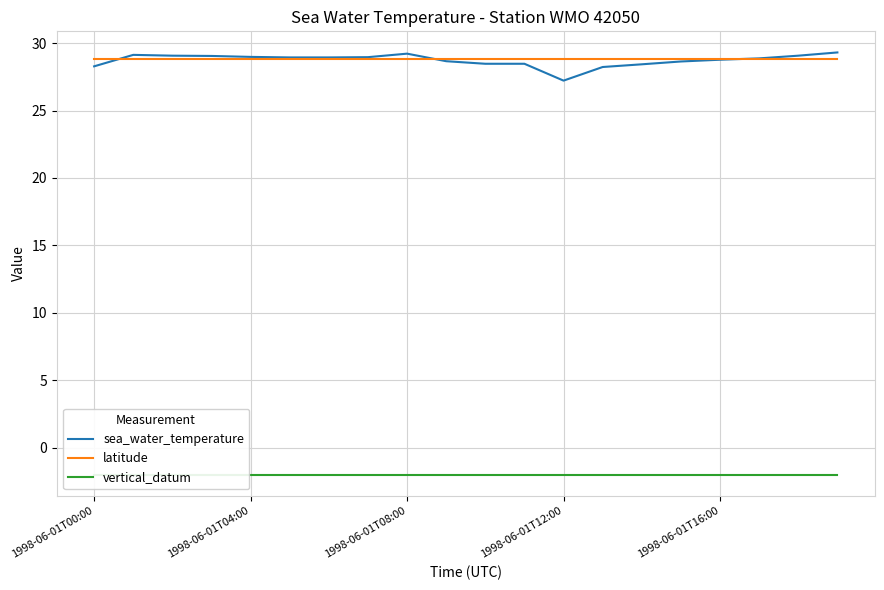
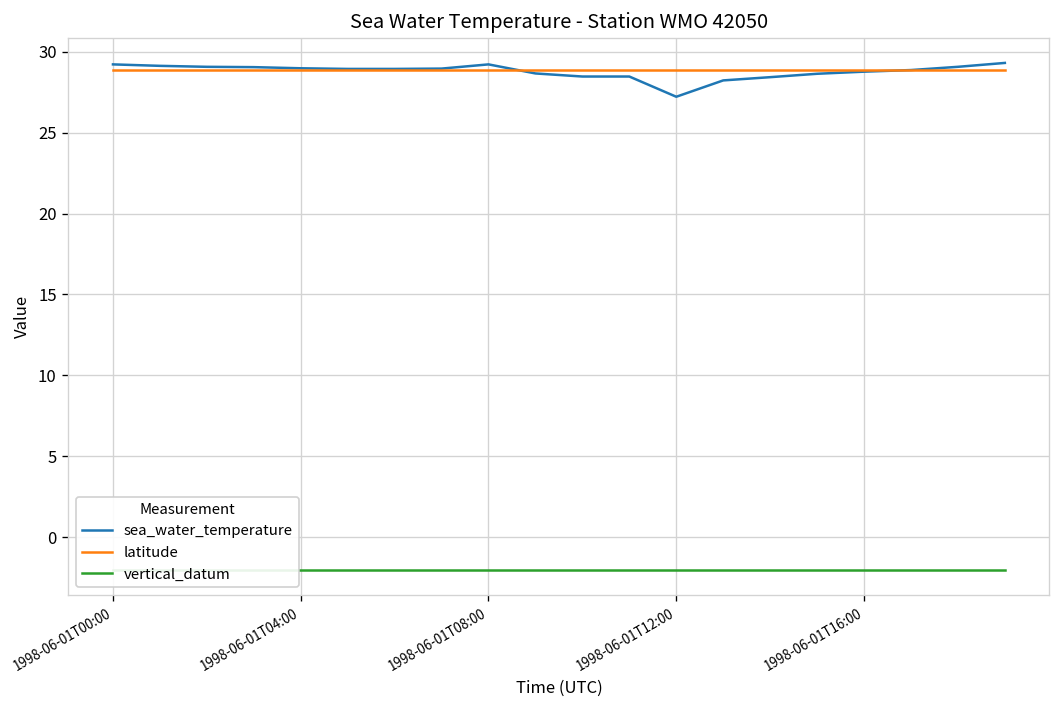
  {
    "sea_water_temperature": {
-     "1998-06-01T00:00": 28.3,
+     "1998-06-01T00:00": 29.2,
      "1998-06-01T08:00": 29.2,
      "1998-06-01T12:00": 27.2
    },
    "latitude": {
      "1998-06-01T00:00": 28.8,
      "1998-06-01T08:00": 28.8,
      "1998-06-01T12:00": 28.8
    },
    "vertical_datum": {
      "1998-06-01T04:00": -2.0,
      "1998-06-01T08:00": -2.0,
      "1998-06-01T12:00": -2.0,
      "1998-06-01T16:00": -2.0
    }
  }
